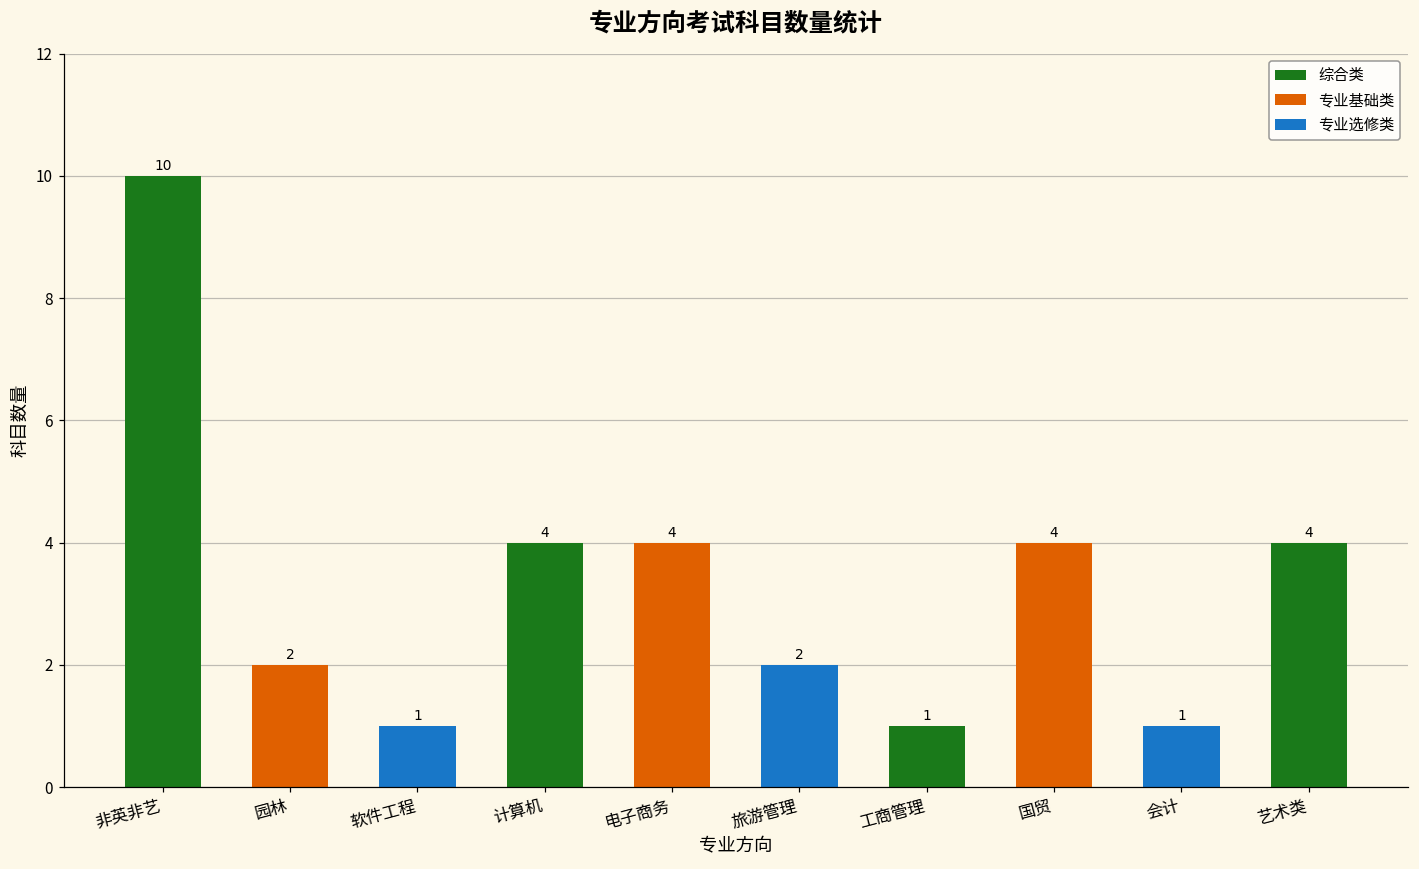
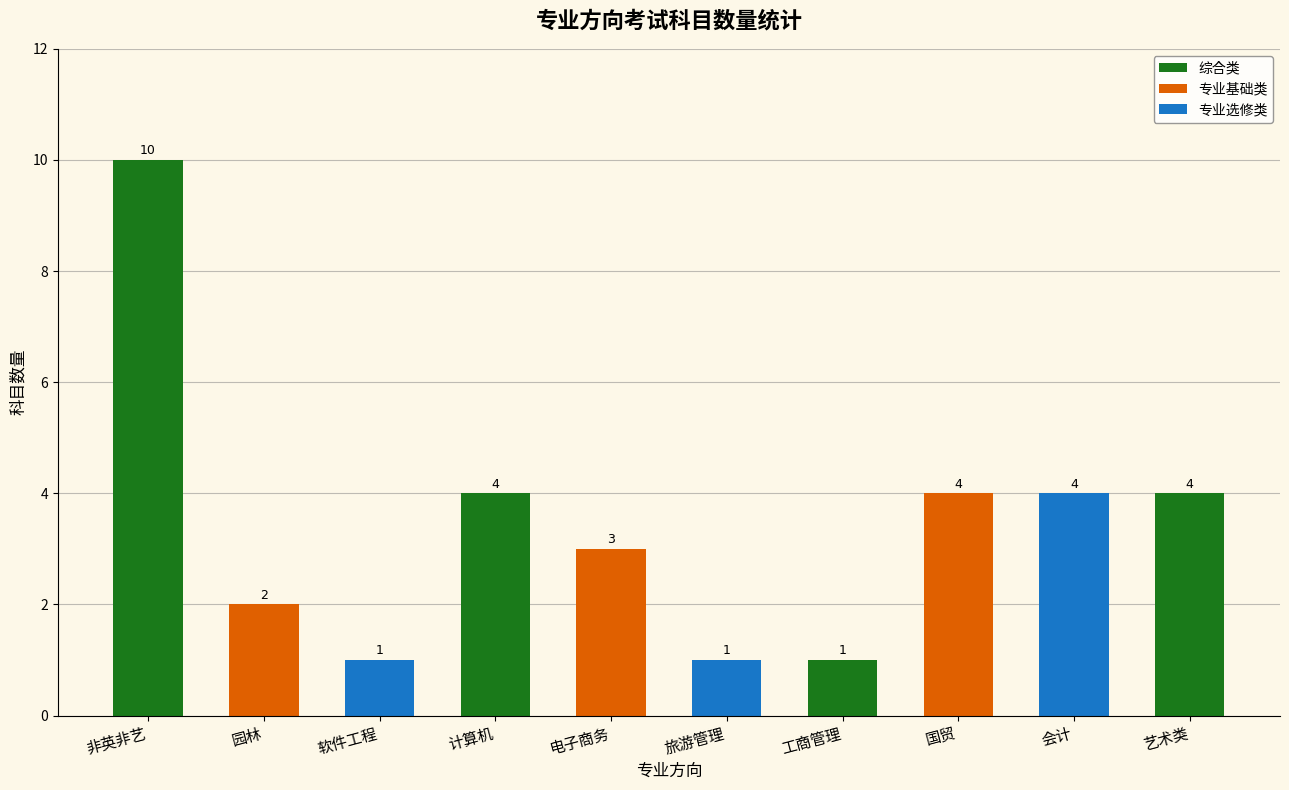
  {
    "非英非艺": 10,
    "园林": 2,
    "软件工程": 1,
    "计算机": 4,
-   "电子商务": 4,
-   "旅游管理": 2,
+   "电子商务": 3,
+   "旅游管理": 1,
    "工商管理": 1,
    "国贸": 4,
-   "会计": 1,
+   "会计": 4,
    "艺术类": 4
  }
